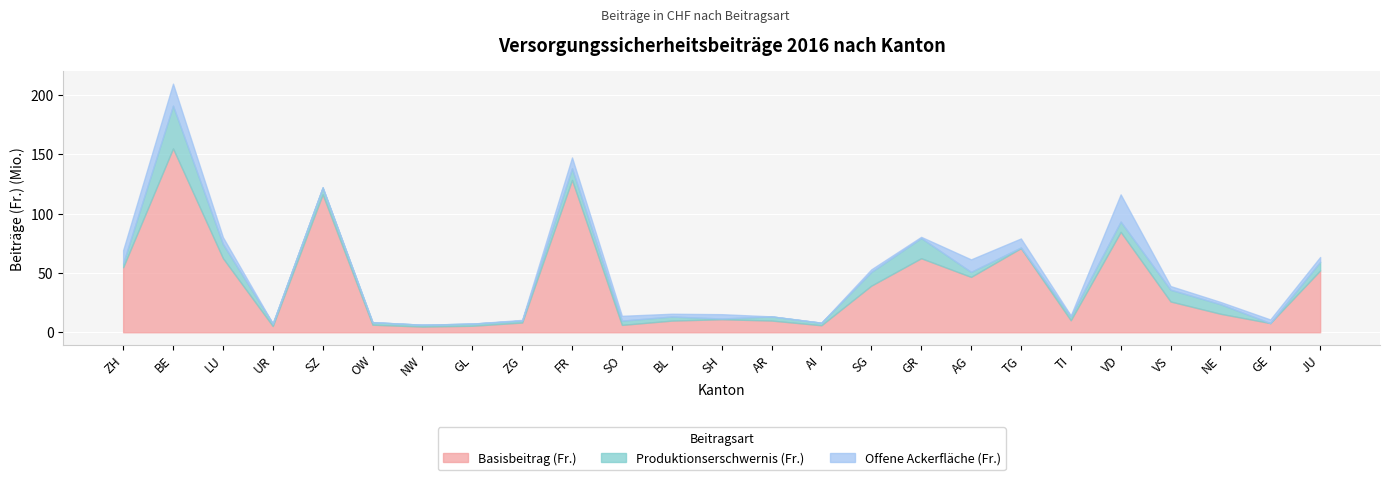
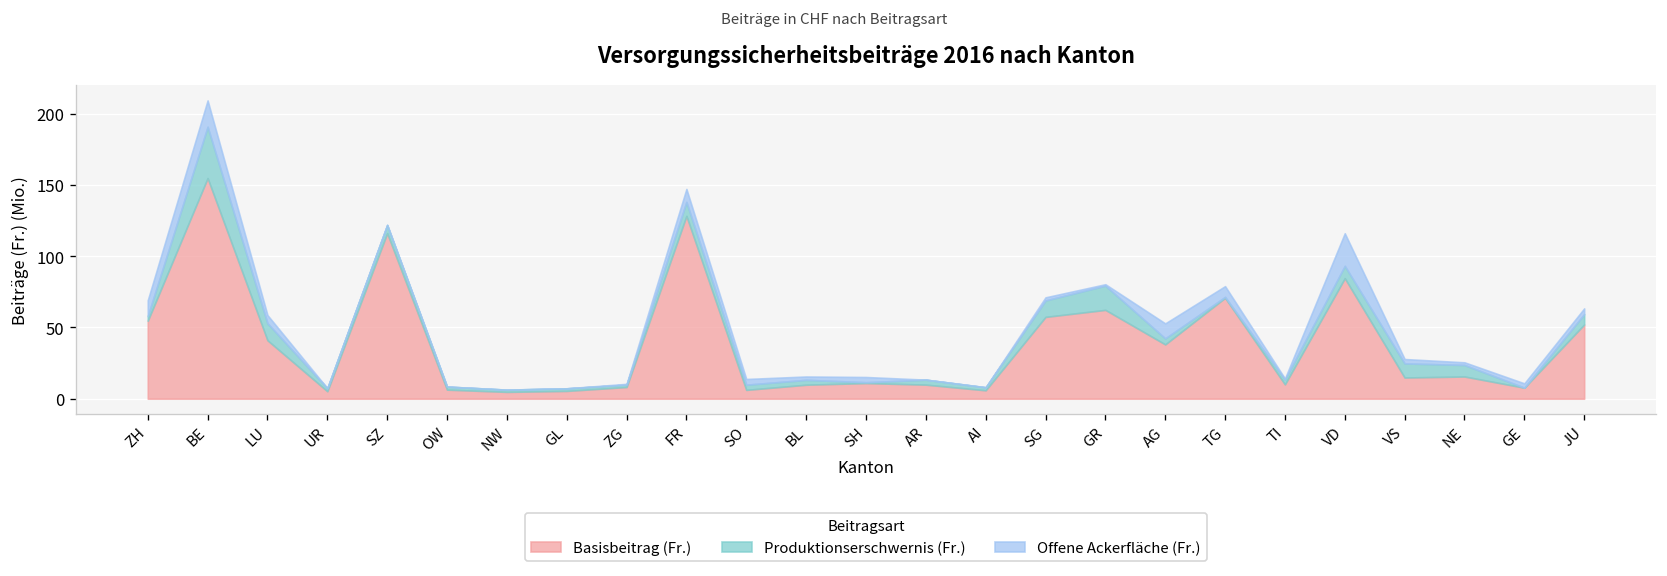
  {
    "Basisbeitrag (Fr.)": {
      "ZH": 55,
      "BE": 155,
-     "LU": 62,
+     "LU": 41,
      "SZ": 116,
      "FR": 128,
      "SO": 6,
      "BL": 10,
      "AR": 10,
      "AI": 6,
-     "SG": 39,
+     "SG": 57,
      "GR": 62,
-     "AG": 47,
+     "AG": 38,
      "TI": 10,
      "VD": 85,
-     "VS": 26,
+     "VS": 15,
      "NE": 16,
      "JU": 52
    }
  }
